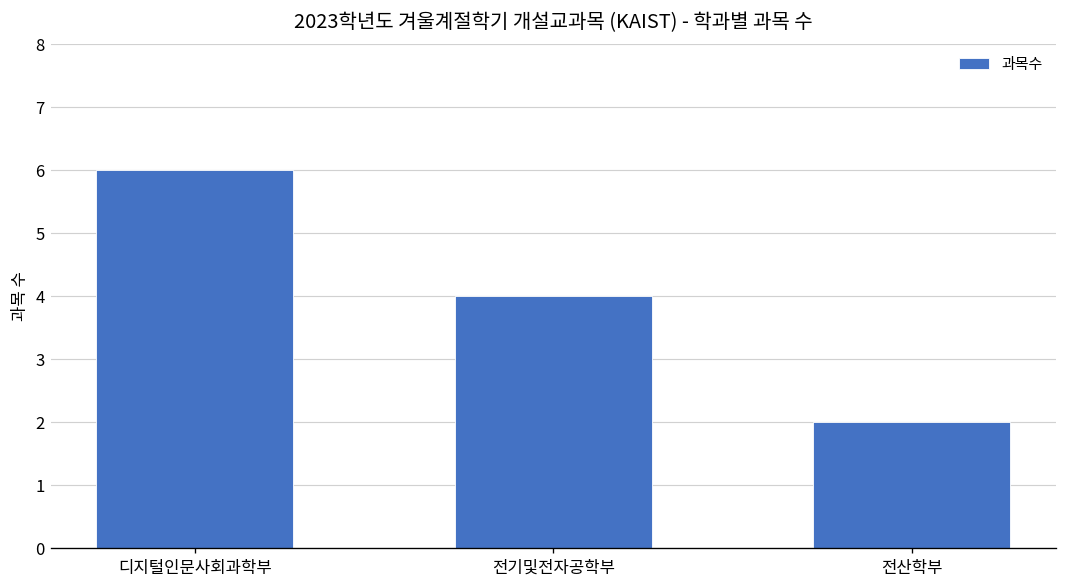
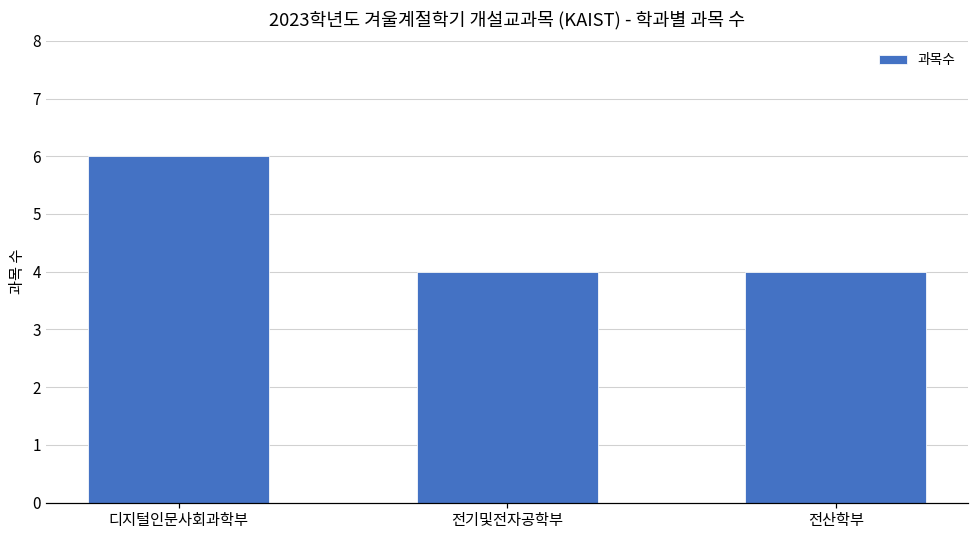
  {
    "디지털인문사회과학부": 6,
    "전기및전자공학부": 4,
-   "전산학부": 2
+   "전산학부": 4
  }
